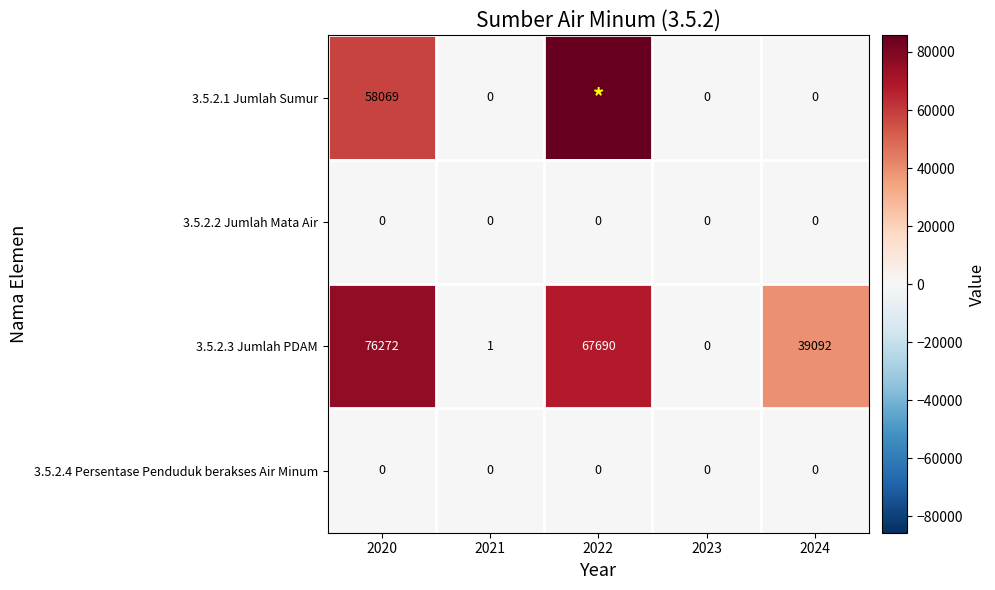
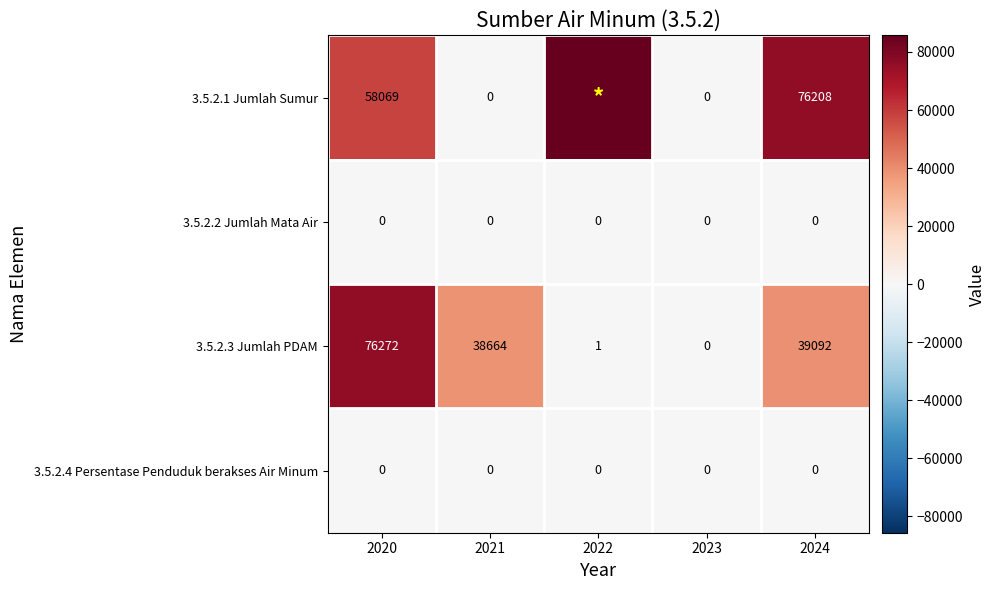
  {
    "3.5.2.1 Jumlah Sumur": {
      "2020": 58069,
      "2021": 0,
      "2023": 0,
-     "2024": 0
+     "2024": 76208
    },
    "3.5.2.2 Jumlah Mata Air": {
      "2020": 0,
      "2021": 0,
      "2022": 0,
      "2023": 0,
      "2024": 0
    },
    "3.5.2.3 Jumlah PDAM": {
      "2020": 76272,
-     "2021": 1,
-     "2022": 67690,
+     "2021": 38664,
+     "2022": 1,
      "2023": 0,
      "2024": 39092
    },
    "3.5.2.4 Persentase Penduduk berakses Air Minum": {
      "2020": 0,
      "2021": 0,
      "2022": 0,
      "2023": 0,
      "2024": 0
    }
  }
